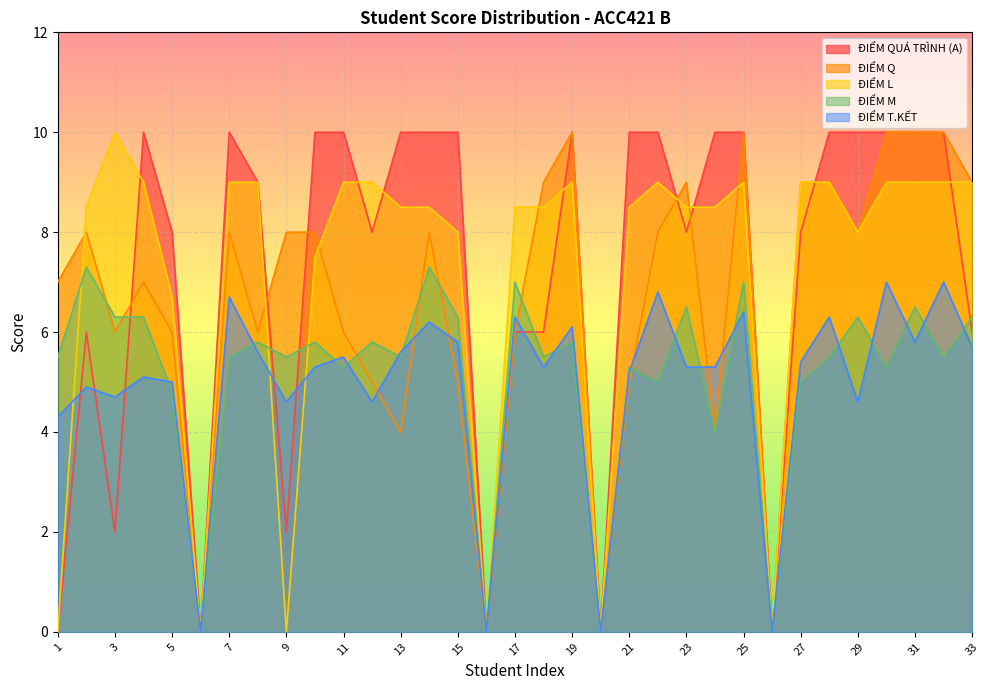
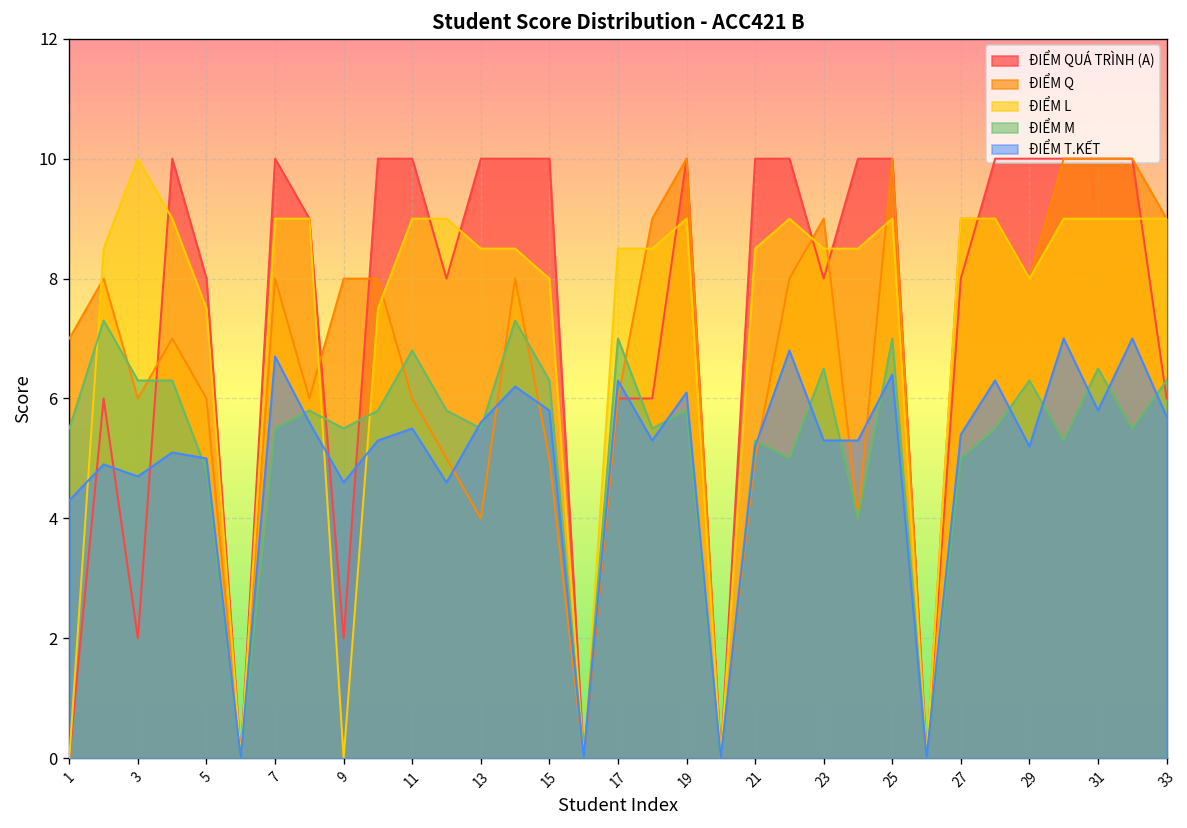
  {
    "ĐIỂM QUÁ TRÌNH (A)": {
      "3": 2.0,
      "5": 8.0,
      "7": 10.0,
      "9": 2.0,
      "11": 10.0,
      "13": 10.0,
      "15": 10.0,
      "21": 10.0,
      "23": 8.0,
      "27": 8.0,
      "29": 10.0,
      "33": 6.0
    },
    "ĐIỂM Q": {
      "1": 7.0,
      "3": 6.0,
      "5": 6.0,
      "7": 8.0,
      "9": 8.0,
      "11": 6.0,
      "13": 4.0,
      "15": 5.0,
      "21": 5.0,
      "23": 9.0
    },
    "ĐIỂM L": {
      "3": 10.0,
-     "5": 6.7,
+     "5": 7.5,
      "7": 9.0,
      "9": 0.0,
      "11": 9.0,
      "13": 8.5,
      "15": 8.0,
      "17": 8.5,
      "19": 9.0,
      "21": 8.5,
      "23": 8.5,
      "25": 9.0,
      "31": 9.0
    },
    "ĐIỂM M": {
      "1": 5.5,
      "3": 6.3,
      "5": 4.8,
      "7": 5.5,
      "9": 5.5,
-     "11": 5.3,
+     "11": 6.8,
      "13": 5.5,
      "15": 6.3,
      "17": 7.0,
      "19": 5.8,
      "21": 5.3,
      "23": 6.5,
      "25": 7.0,
      "27": 5.0,
      "29": 6.3,
      "31": 6.5,
      "33": 6.3
    },
    "ĐIỂM T.KẾT": {
      "1": 4.3,
      "3": 4.7,
      "5": 5.0,
      "7": 6.7,
      "9": 4.6,
      "11": 5.5,
      "13": 5.6,
      "15": 5.8,
      "17": 6.3,
      "19": 6.1,
      "21": 5.2,
      "23": 5.3,
      "25": 6.4,
      "27": 5.4,
-     "29": 4.6,
+     "29": 5.2,
      "31": 5.8,
      "33": 5.7
    }
  }
